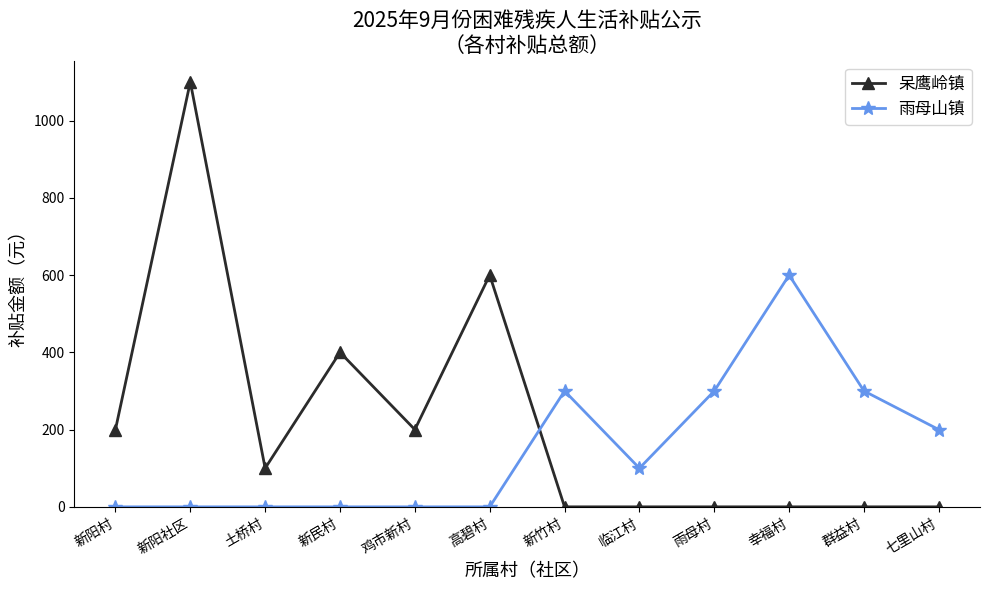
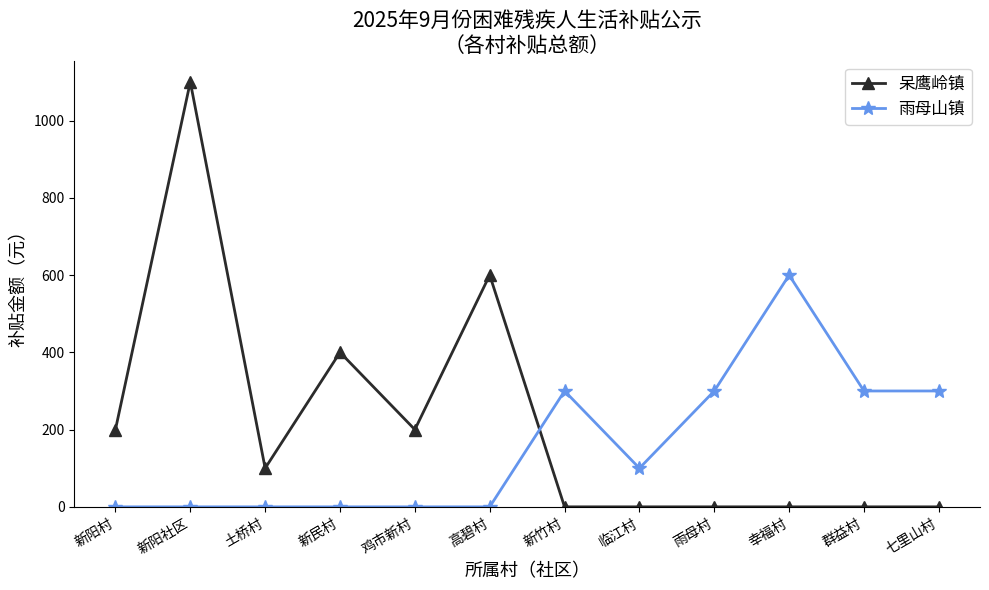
  {
    "呆鹰岭镇": {
      "新阳村": 200,
      "新阳社区": 1100,
      "土桥村": 100,
      "新民村": 400,
      "鸡市新村": 200,
      "高碧村": 600,
      "新竹村": 0,
      "临江村": 0,
      "雨母村": 0,
      "幸福村": 0,
      "群益村": 0,
      "七里山村": 0
    },
    "雨母山镇": {
      "新阳村": 0,
      "新阳社区": 0,
      "土桥村": 0,
      "新民村": 0,
      "鸡市新村": 0,
      "高碧村": 0,
      "新竹村": 300,
      "临江村": 100,
      "雨母村": 300,
      "幸福村": 600,
      "群益村": 300,
-     "七里山村": 200
+     "七里山村": 300
    }
  }
